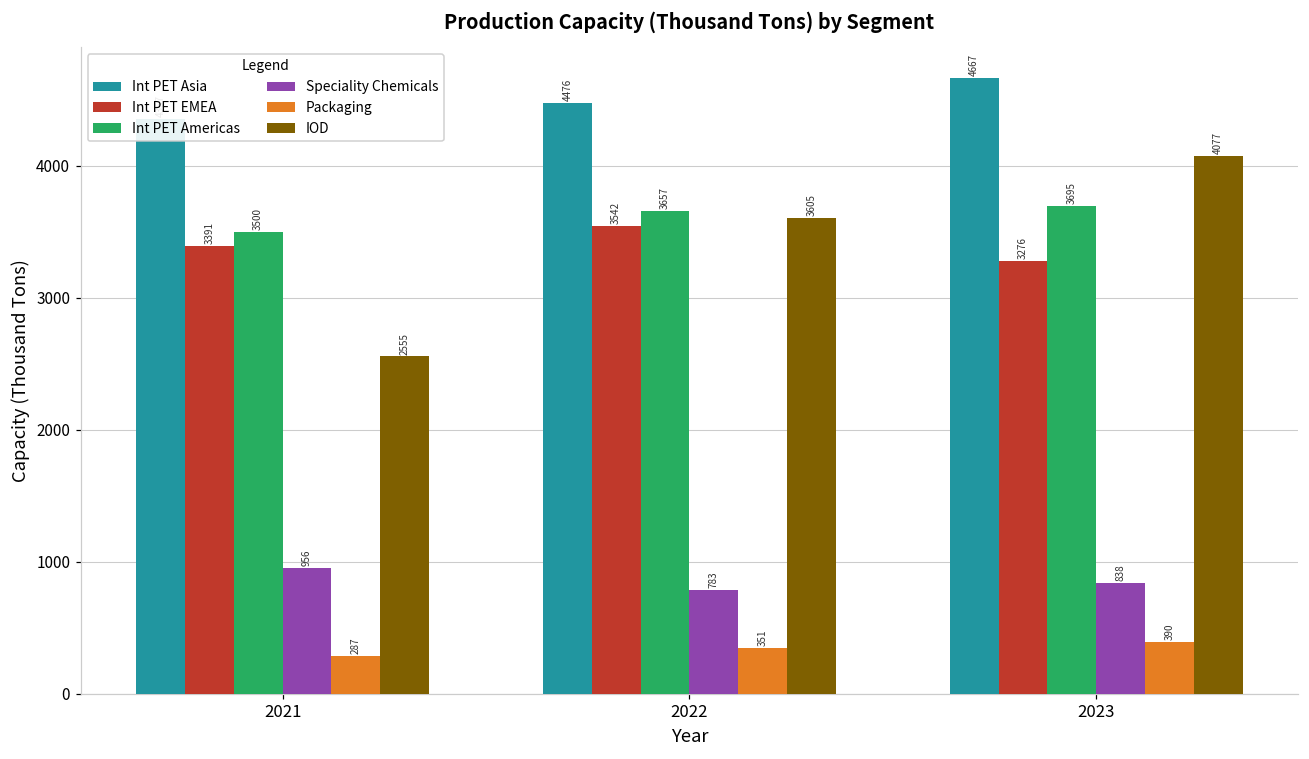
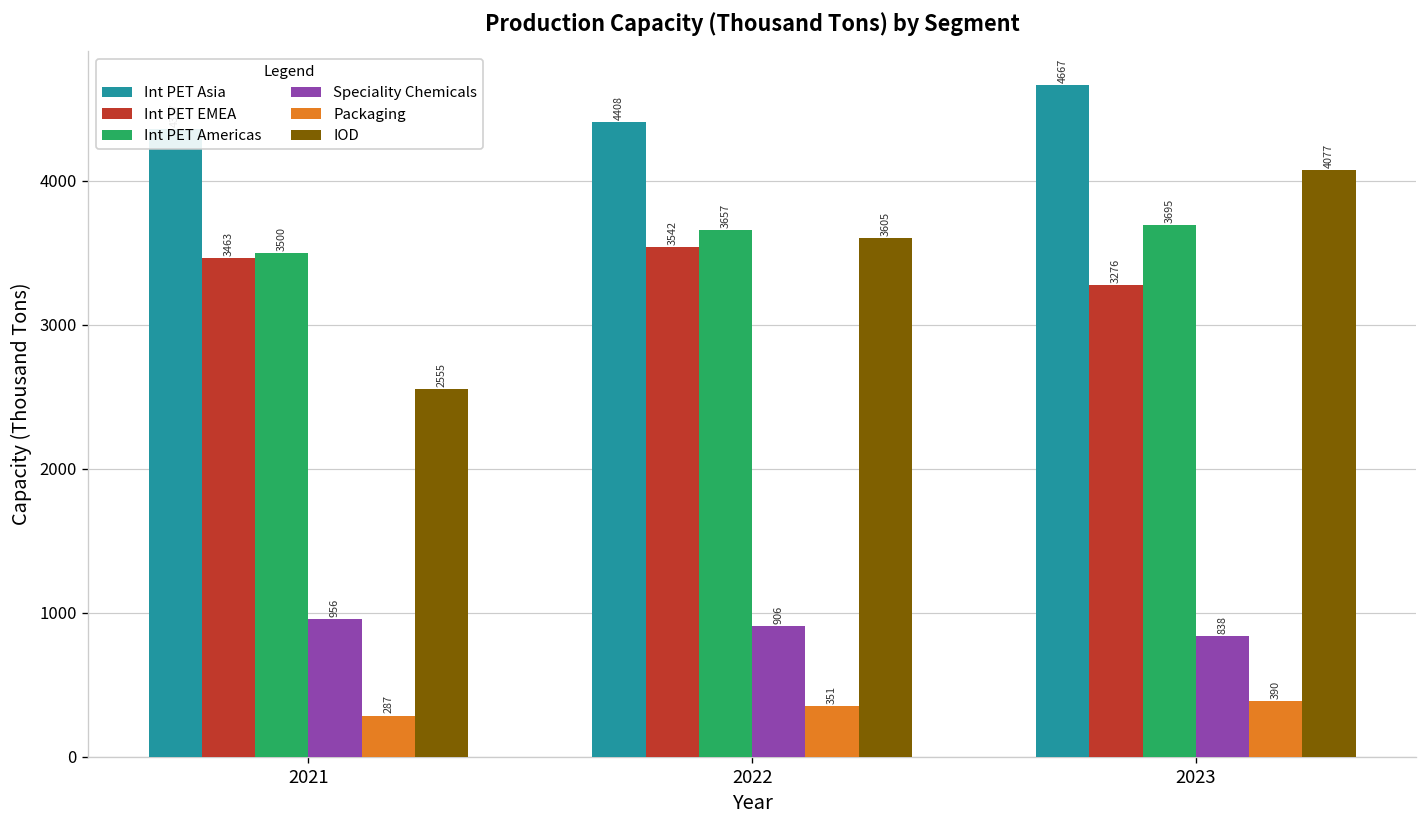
  {
    "Int PET Asia": {
-     "2022": 4476,
+     "2022": 4408,
      "2023": 4667
    },
    "Int PET EMEA": {
-     "2021": 3391,
+     "2021": 3463,
      "2022": 3542,
      "2023": 3276
    },
    "Int PET Americas": {
      "2021": 3500,
      "2022": 3657,
      "2023": 3695
    },
    "Speciality Chemicals": {
      "2021": 956,
-     "2022": 783,
+     "2022": 906,
      "2023": 838
    },
    "Packaging": {
      "2021": 287,
      "2022": 351,
      "2023": 390
    },
    "IOD": {
      "2021": 2555,
      "2022": 3605,
      "2023": 4077
    }
  }
